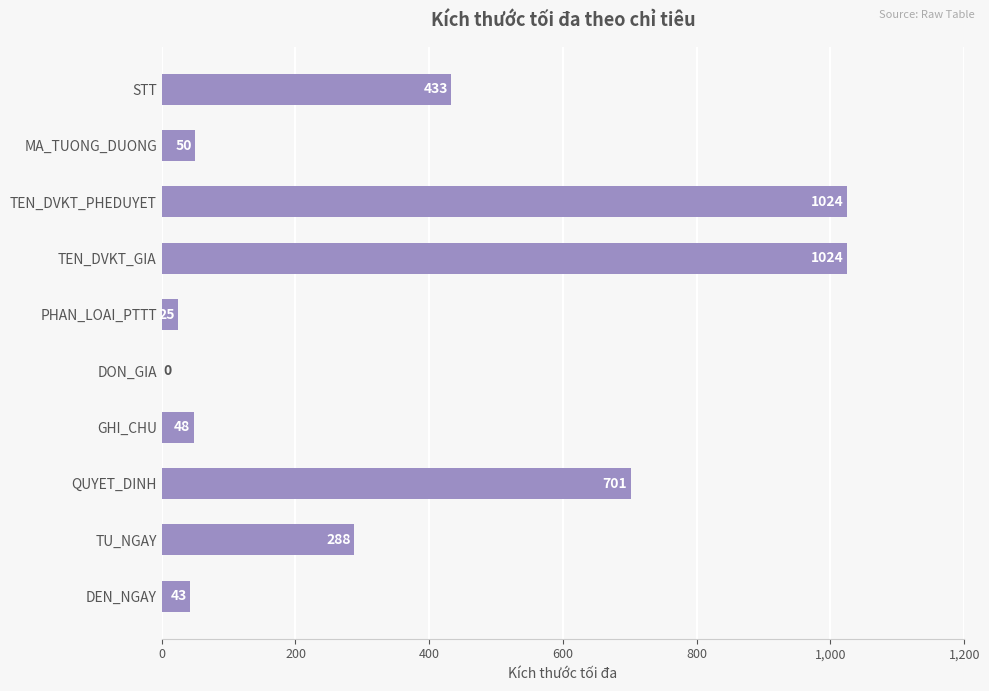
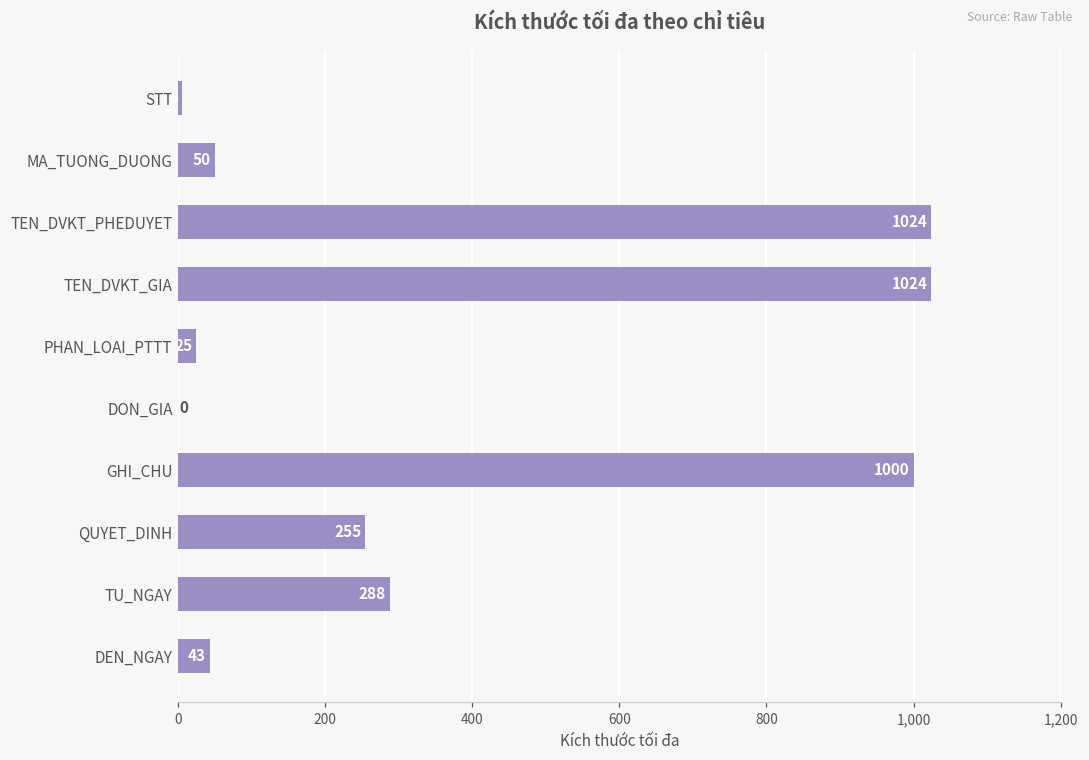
  {
-   "STT": 430,
+   "STT": 10,
    "MA_TUONG_DUONG": 50,
    "TEN_DVKT_PHEDUYET": 1024,
    "TEN_DVKT_GIA": 1024,
    "PHAN_LOAI_PTTT": 25,
    "DON_GIA": 0,
-   "GHI_CHU": 48,
-   "QUYET_DINH": 701,
+   "GHI_CHU": 1000,
+   "QUYET_DINH": 255,
    "TU_NGAY": 288,
    "DEN_NGAY": 43
  }
